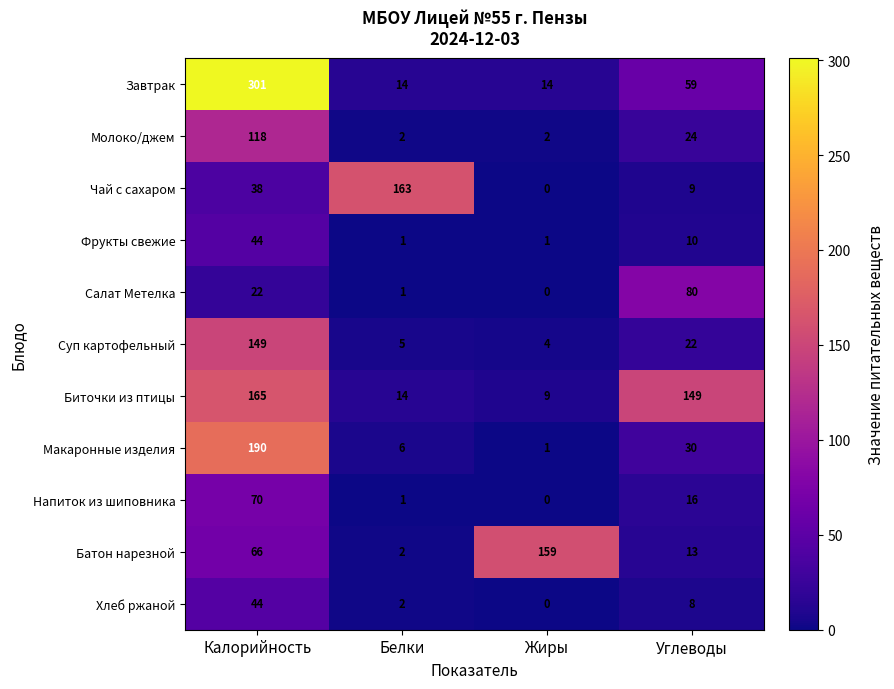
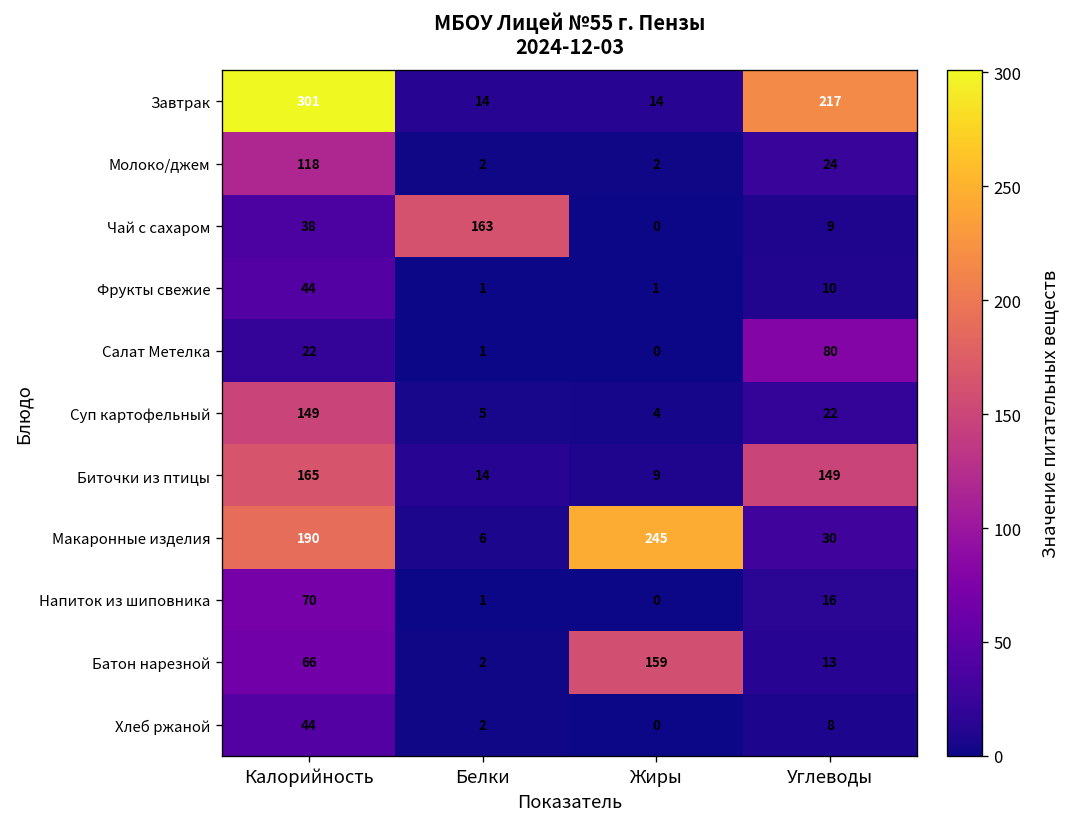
  {
    "Завтрак": {
      "Калорийность": 301,
      "Белки": 14,
      "Жиры": 14,
-     "Углеводы": 59
+     "Углеводы": 217
    },
    "Молоко/джем": {
      "Калорийность": 118,
      "Белки": 2,
      "Жиры": 2,
      "Углеводы": 24
    },
    "Чай с сахаром": {
      "Калорийность": 38,
      "Белки": 163,
      "Жиры": 0,
      "Углеводы": 9
    },
    "Фрукты свежие": {
      "Калорийность": 44,
      "Белки": 1,
      "Жиры": 1,
      "Углеводы": 10
    },
    "Салат Метелка": {
      "Калорийность": 22,
      "Белки": 1,
      "Жиры": 0,
      "Углеводы": 80
    },
    "Суп картофельный": {
      "Калорийность": 149,
      "Белки": 5,
      "Жиры": 4,
      "Углеводы": 22
    },
    "Биточки из птицы": {
      "Калорийность": 165,
      "Белки": 14,
      "Жиры": 9,
      "Углеводы": 149
    },
    "Макаронные изделия": {
      "Калорийность": 190,
      "Белки": 6,
-     "Жиры": 1,
+     "Жиры": 245,
      "Углеводы": 30
    },
    "Напиток из шиповника": {
      "Калорийность": 70,
      "Белки": 1,
      "Жиры": 0,
      "Углеводы": 16
    },
    "Батон нарезной": {
      "Калорийность": 66,
      "Белки": 2,
      "Жиры": 159,
      "Углеводы": 13
    },
    "Хлеб ржаной": {
      "Калорийность": 44,
      "Белки": 2,
      "Жиры": 0,
      "Углеводы": 8
    }
  }
